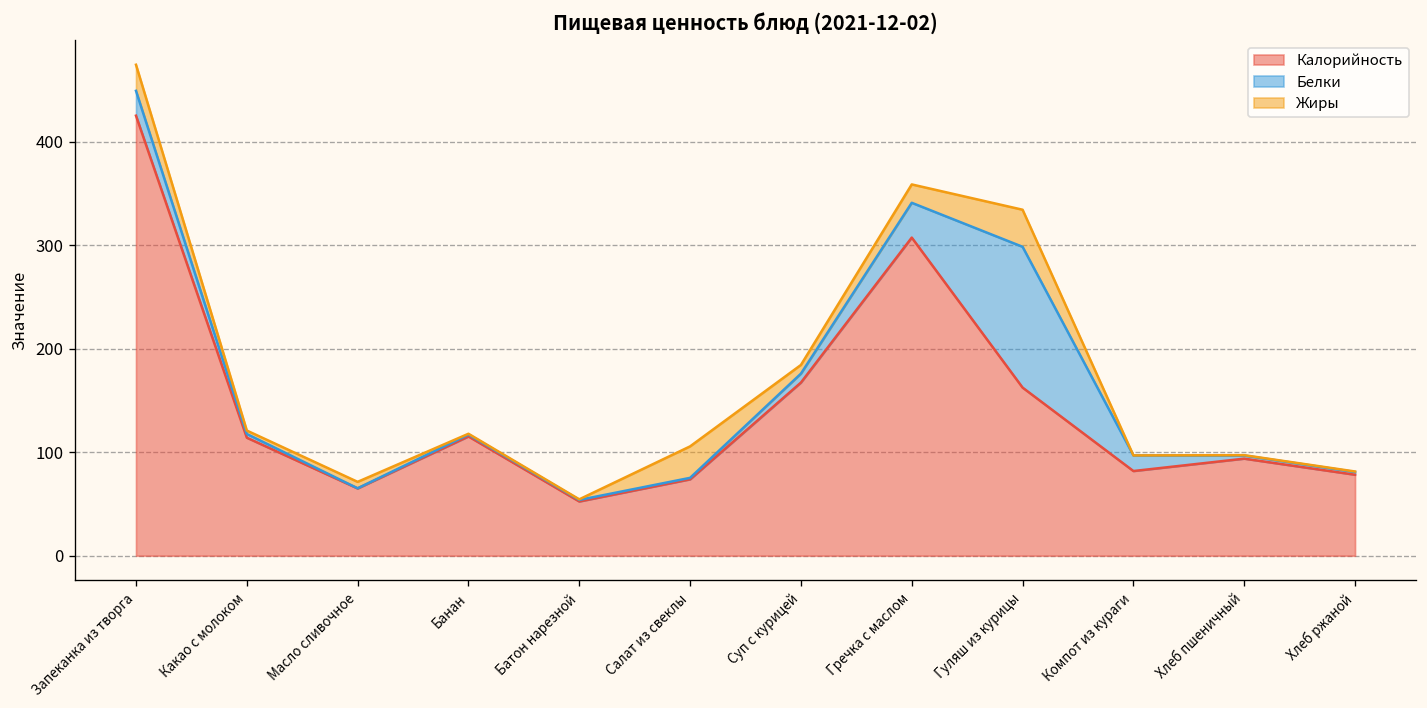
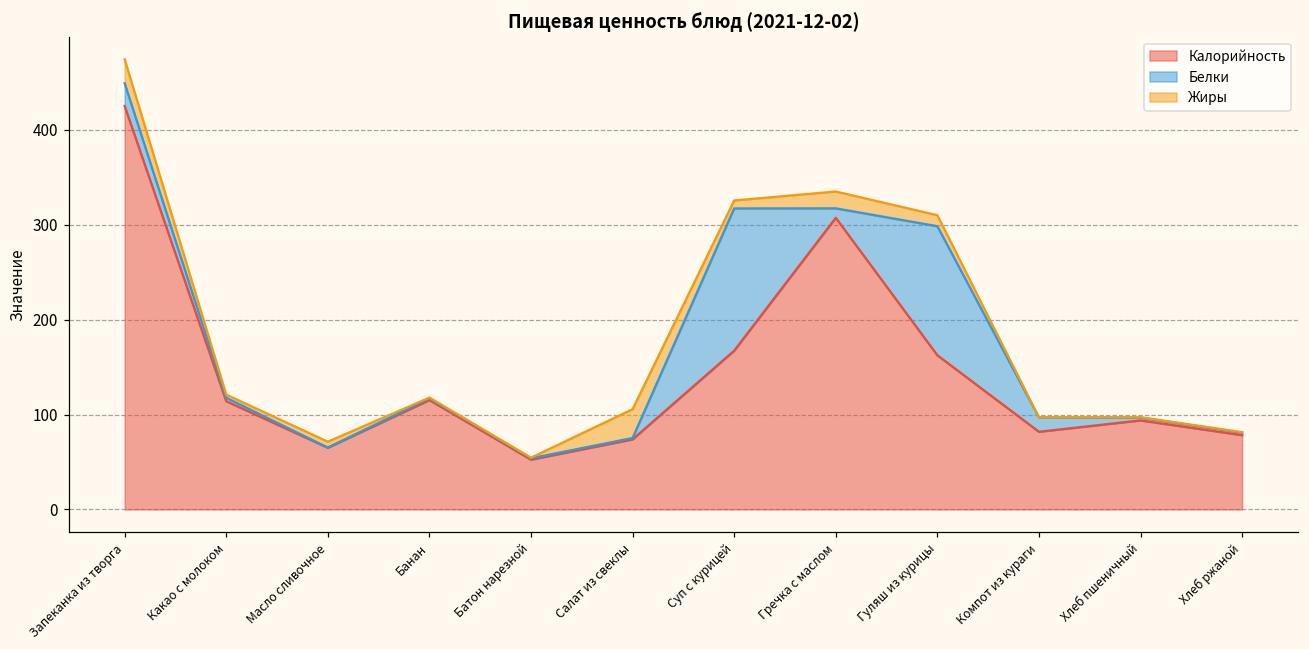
  {
    "Калорийность": {
      "Запеканка из творга": 430,
      "Какао с молоком": 110,
      "Суп с курицей": 170,
      "Гречка с маслом": 310,
      "Гуляш из курицы": 160,
      "Компот из кураги": 80,
      "Хлеб пшеничный": 90
    },
    "Белки": {
      "Запеканка из творга": 20,
      "Какао с молоком": 0,
-     "Суп с курицей": 10,
-     "Гречка с маслом": 30,
+     "Суп с курицей": 150,
+     "Гречка с маслом": 10,
      "Гуляш из курицы": 140
    },
    "Жиры": {
      "Запеканка из творга": 30,
      "Какао с молоком": 0,
      "Масло сливочное": 10,
      "Салат из свеклы": 30,
      "Суп с курицей": 10,
      "Гречка с маслом": 20,
-     "Гуляш из курицы": 40
+     "Гуляш из курицы": 10
    }
  }
